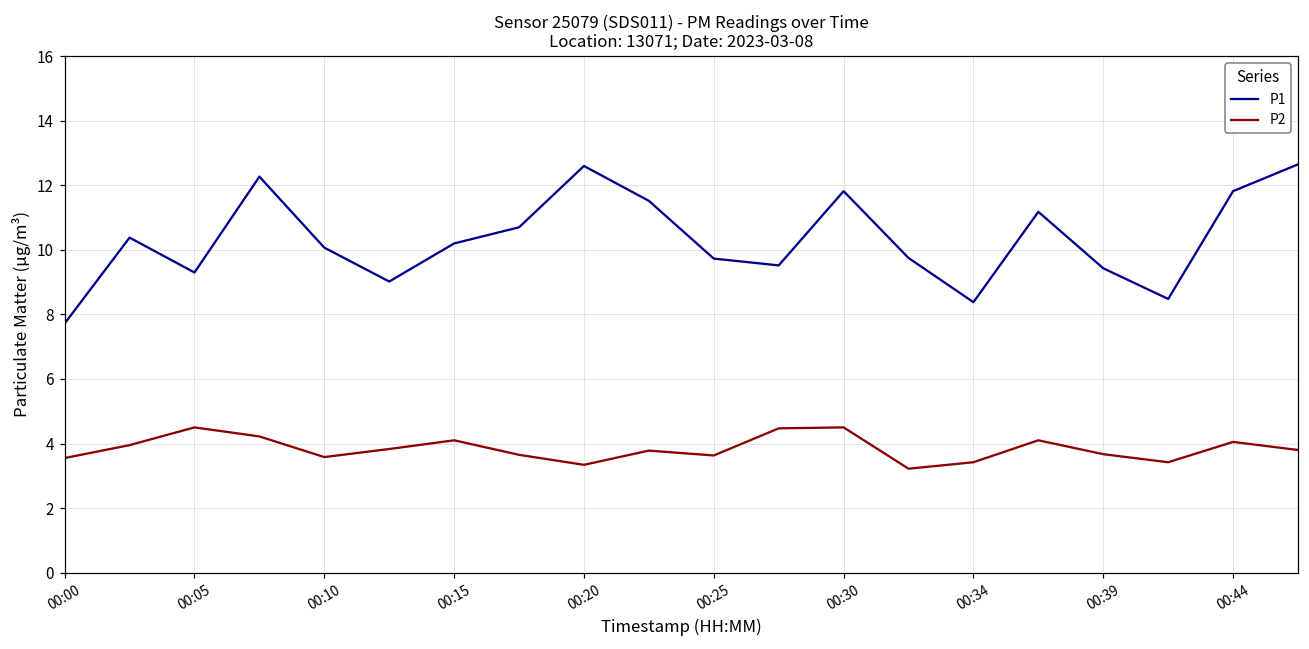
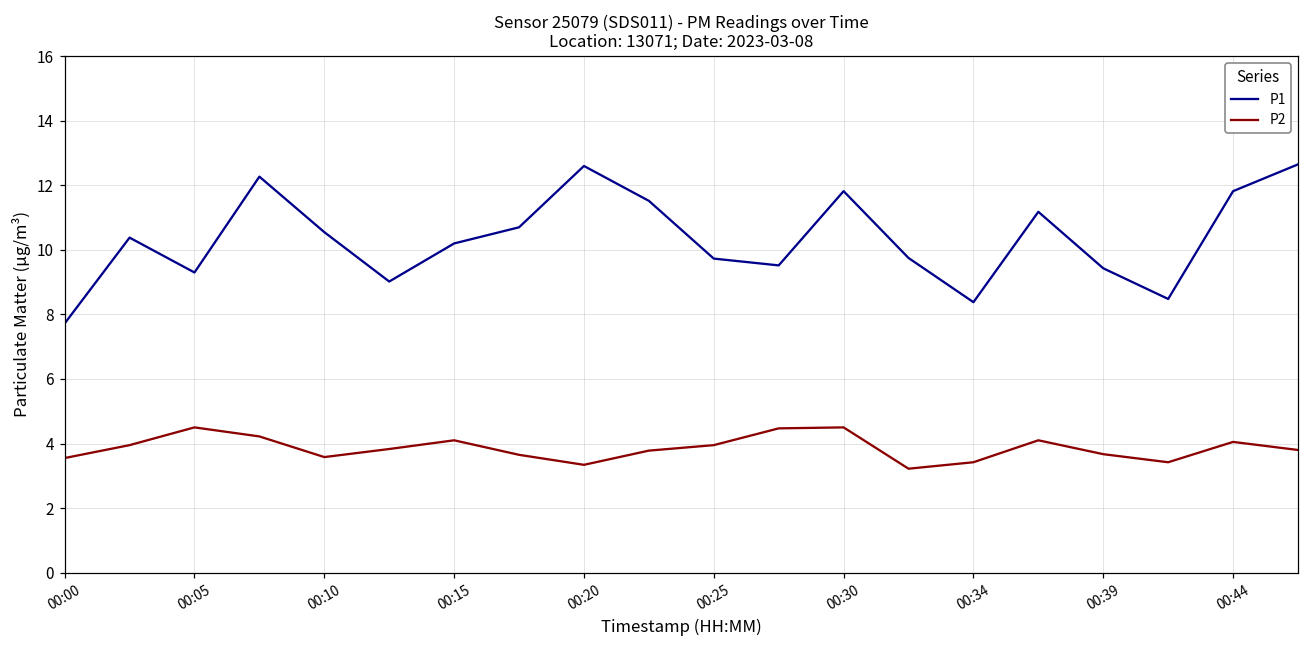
  {
    "P1": {
      "00:00": 7.7,
      "00:05": 9.3,
-     "00:10": 10.1,
+     "00:10": 10.6,
      "00:15": 10.2,
      "00:20": 12.6,
      "00:25": 9.7,
      "00:30": 11.8,
      "00:34": 8.4,
      "00:39": 9.4,
      "00:44": 11.8
    },
    "P2": {
      "00:00": 3.6,
      "00:05": 4.5,
      "00:10": 3.6,
      "00:15": 4.1,
      "00:20": 3.3,
-     "00:25": 3.6,
+     "00:25": 4.0,
      "00:30": 4.5,
      "00:34": 3.4,
      "00:39": 3.7,
      "00:44": 4.1
    }
  }
